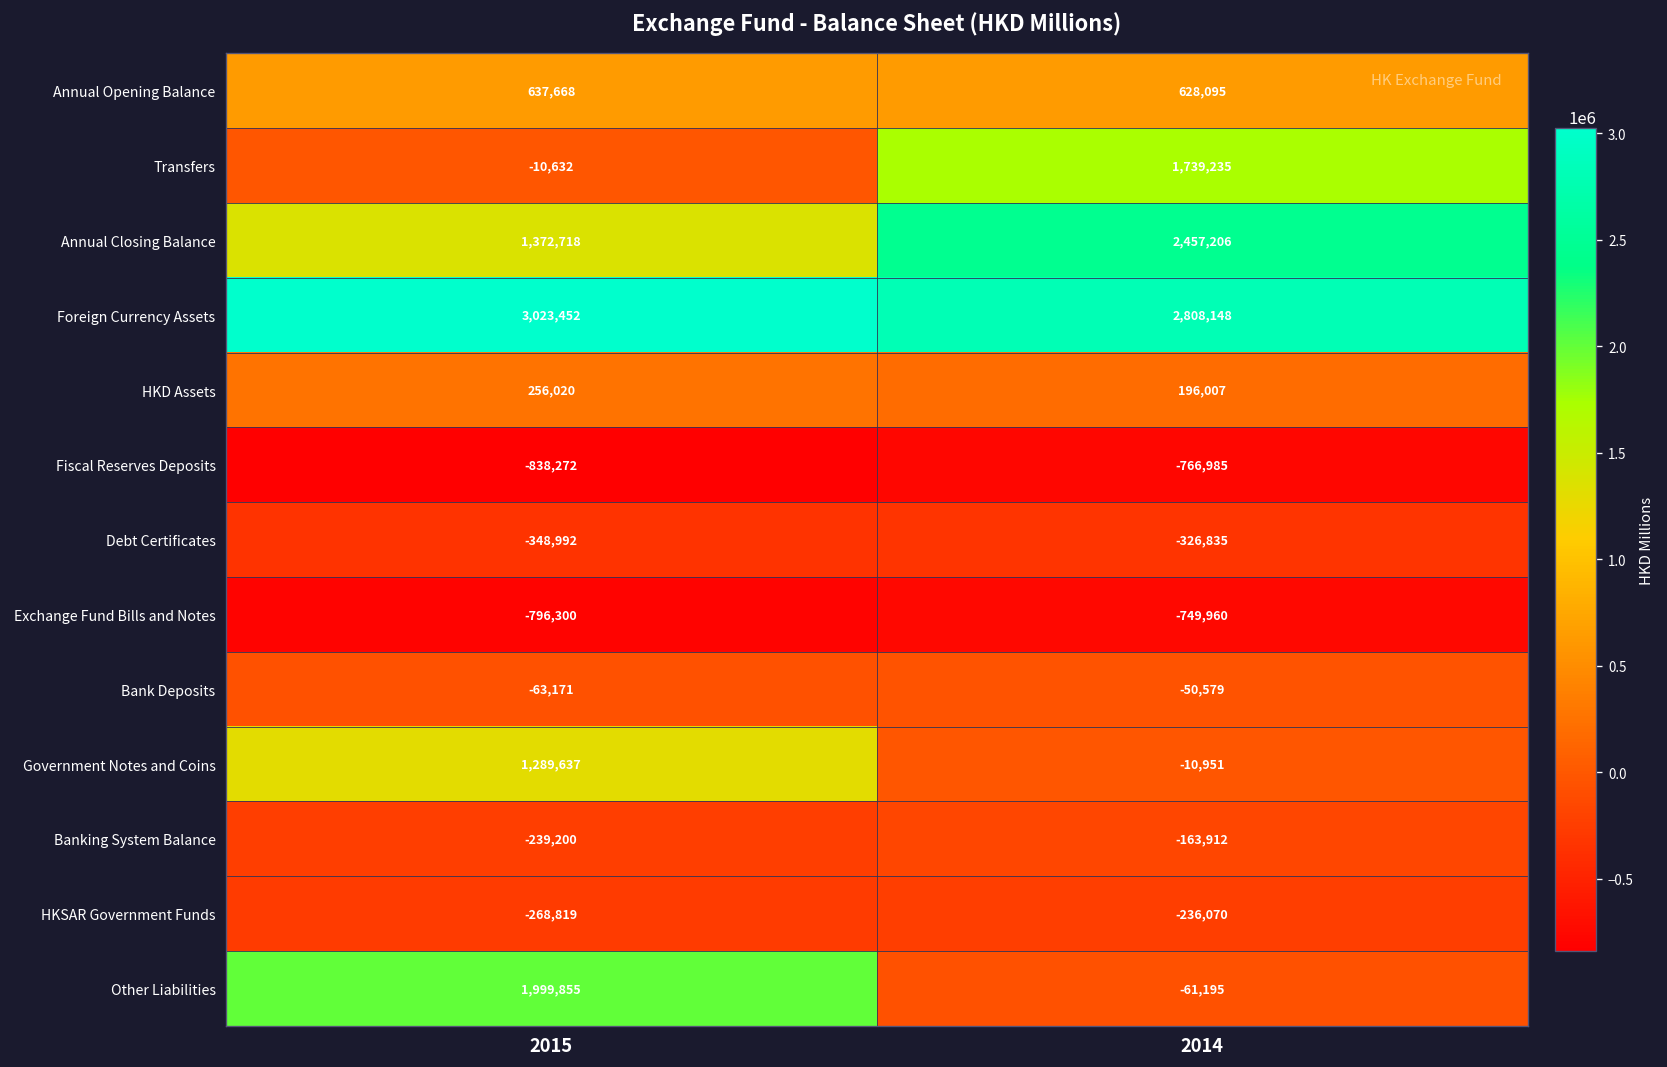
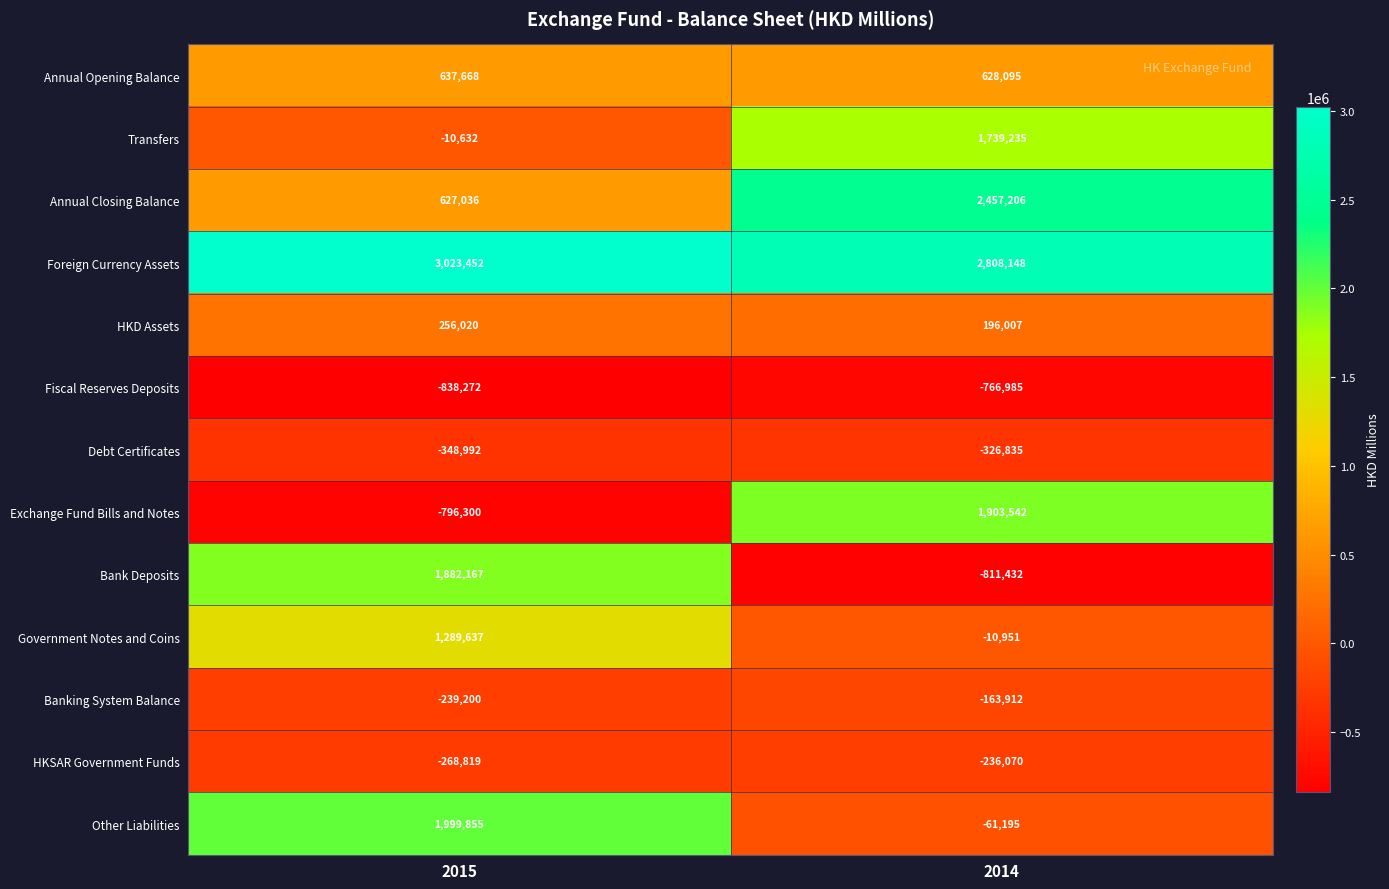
  {
    "Annual Opening Balance": {
      "2015": "637,668"
    },
    "Transfers": {
      "2015": "-10,632",
      "2014": "1,739,235"
    },
    "Annual Closing Balance": {
-     "2015": "1,372,718",
+     "2015": "627,036",
      "2014": "2,457,206"
    },
    "Foreign Currency Assets": {
      "2015": "3,023,452",
      "2014": "2,808,148"
    },
    "HKD Assets": {
      "2015": "256,020",
      "2014": "196,007"
    },
    "Fiscal Reserves Deposits": {
      "2015": "-838,272",
      "2014": "-766,985"
    },
    "Debt Certificates": {
      "2015": "-348,992",
      "2014": "-326,835"
    },
    "Exchange Fund Bills and Notes": {
      "2015": "-796,300",
-     "2014": "-749,960"
+     "2014": "1,903,542"
    },
    "Bank Deposits": {
-     "2015": "-63,171",
-     "2014": "-50,579"
+     "2015": "1,882,167",
+     "2014": "-811,432"
    },
    "Government Notes and Coins": {
      "2015": "1,289,637",
      "2014": "-10,951"
    },
    "Banking System Balance": {
      "2015": "-239,200",
      "2014": "-163,912"
    },
    "HKSAR Government Funds": {
      "2015": "-268,819",
      "2014": "-236,070"
    },
    "Other Liabilities": {
      "2015": "1,999,855",
      "2014": "-61,195"
    }
  }
